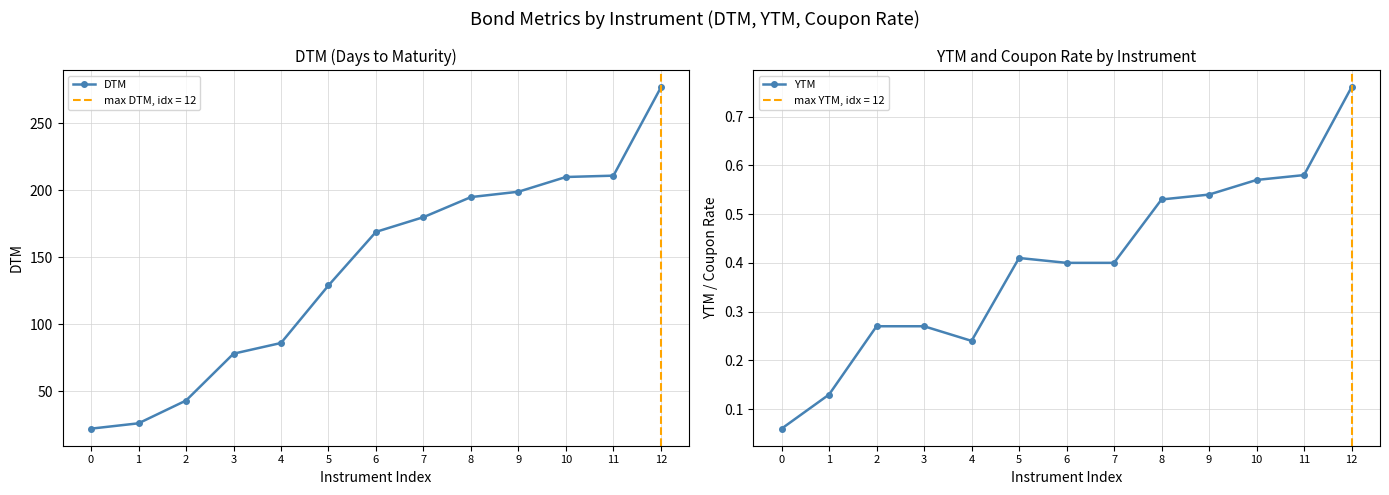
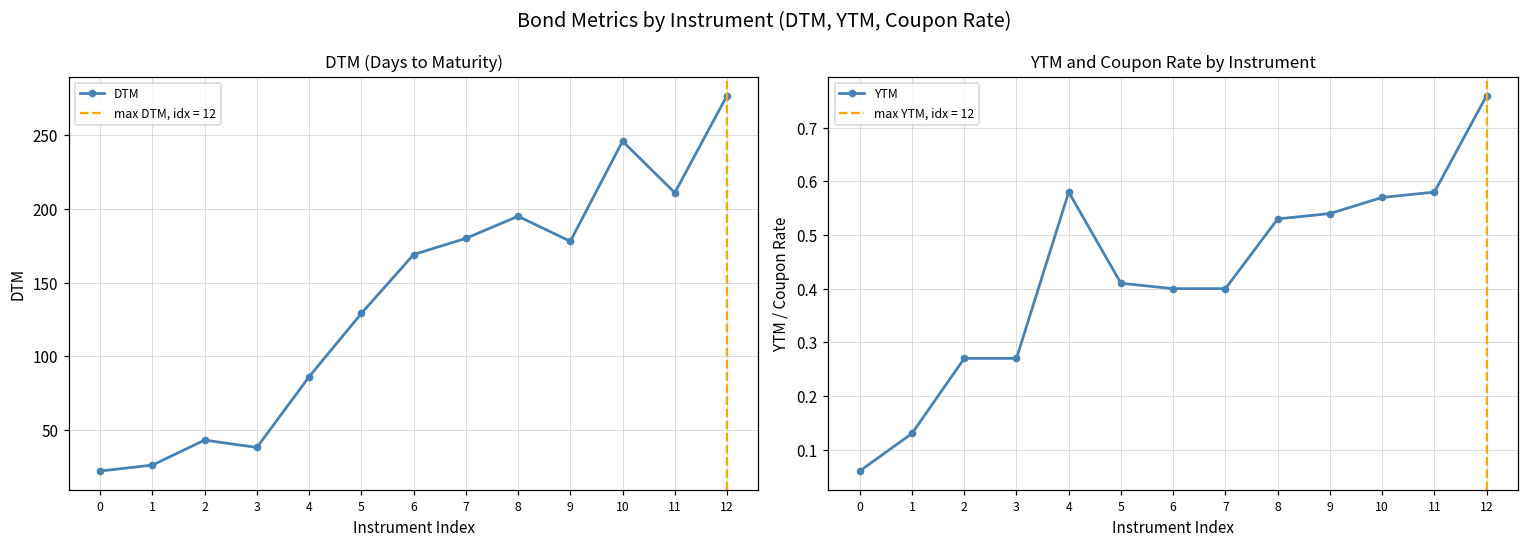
  {
    "DTM (Days to Maturity)": {
      "0": 22,
      "1": 26,
      "2": 43,
-     "3": 78,
+     "3": 38,
      "4": 86,
      "5": 129,
      "6": 169,
      "7": 180,
      "8": 195,
-     "9": 199,
-     "10": 210,
+     "9": 178,
+     "10": 246,
      "11": 211,
      "12": 277
    },
    "YTM and Coupon Rate by Instrument": {
      "0": 0.06,
      "1": 0.13,
      "2": 0.27,
      "3": 0.27,
-     "4": 0.24,
+     "4": 0.58,
      "5": 0.41,
      "6": 0.40,
      "7": 0.40,
      "8": 0.53,
      "9": 0.54,
      "10": 0.57,
      "11": 0.58,
      "12": 0.76
    }
  }
